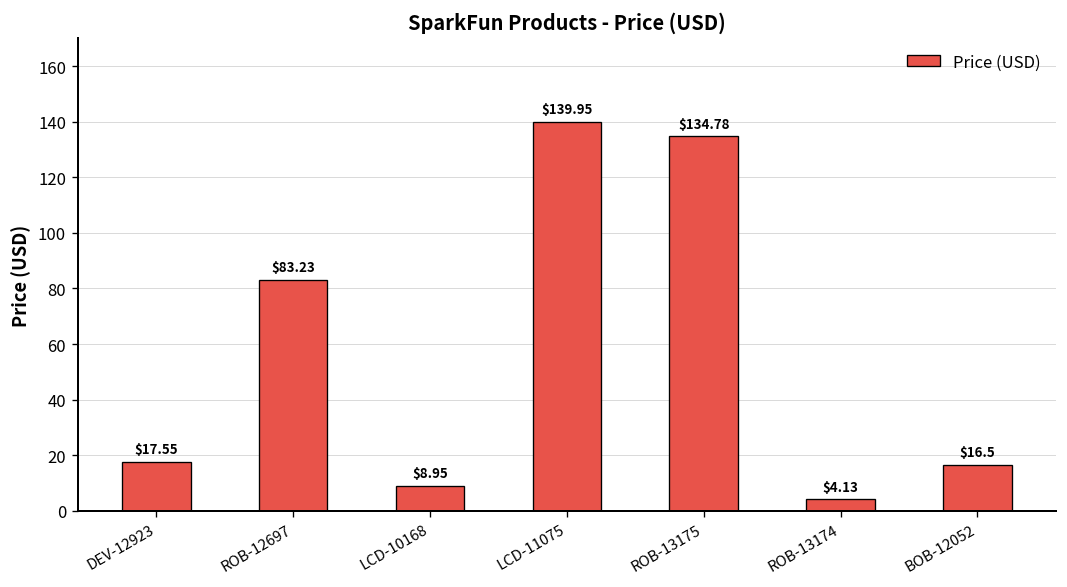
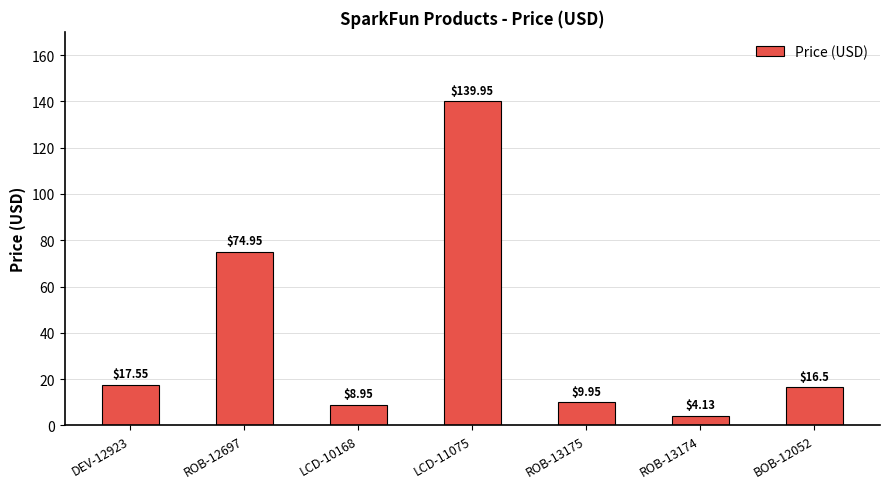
  {
    "DEV-12923": "$17.55",
-   "ROB-12697": "$83.23",
+   "ROB-12697": "$74.95",
    "LCD-10168": "$8.95",
    "LCD-11075": "$139.95",
-   "ROB-13175": "$134.78",
+   "ROB-13175": "$9.95",
    "ROB-13174": "$4.13",
    "BOB-12052": "$16.5"
  }
